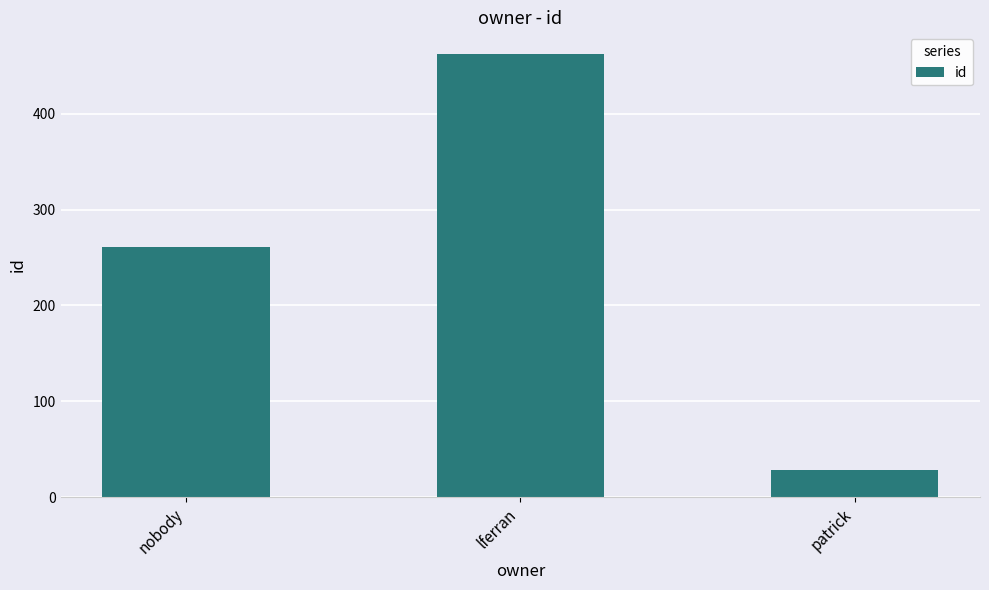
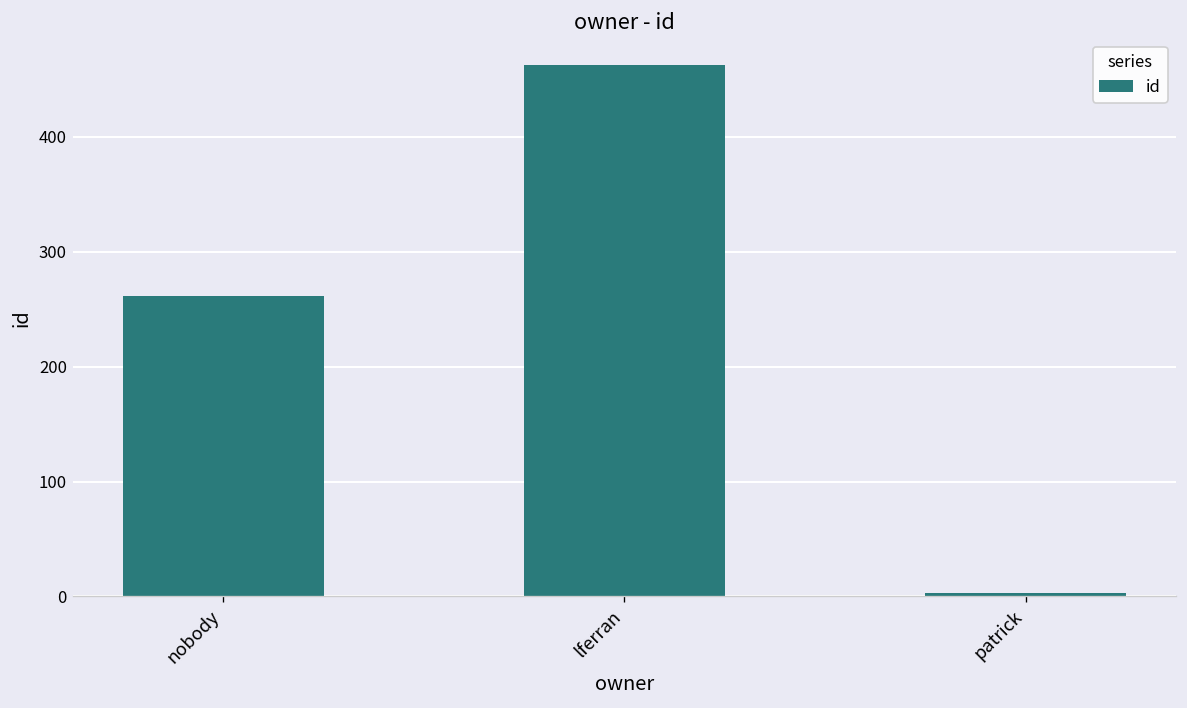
  {
    "nobody": 260,
    "lferran": 460,
-   "patrick": 30
+   "patrick": 0
  }
